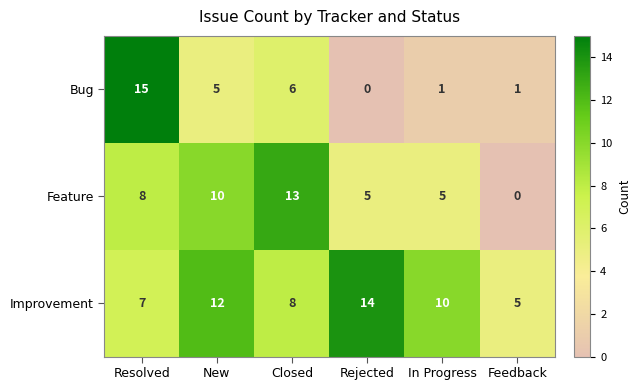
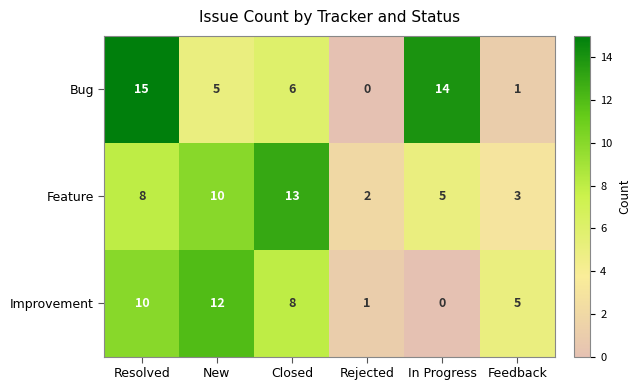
  {
    "Bug": {
      "Resolved": 15,
      "New": 5,
      "Closed": 6,
      "Rejected": 0,
-     "In Progress": 1,
+     "In Progress": 14,
      "Feedback": 1
    },
    "Feature": {
      "Resolved": 8,
      "New": 10,
      "Closed": 13,
-     "Rejected": 5,
+     "Rejected": 2,
      "In Progress": 5,
-     "Feedback": 0
+     "Feedback": 3
    },
    "Improvement": {
-     "Resolved": 7,
+     "Resolved": 10,
      "New": 12,
      "Closed": 8,
-     "Rejected": 14,
-     "In Progress": 10,
+     "Rejected": 1,
+     "In Progress": 0,
      "Feedback": 5
    }
  }
